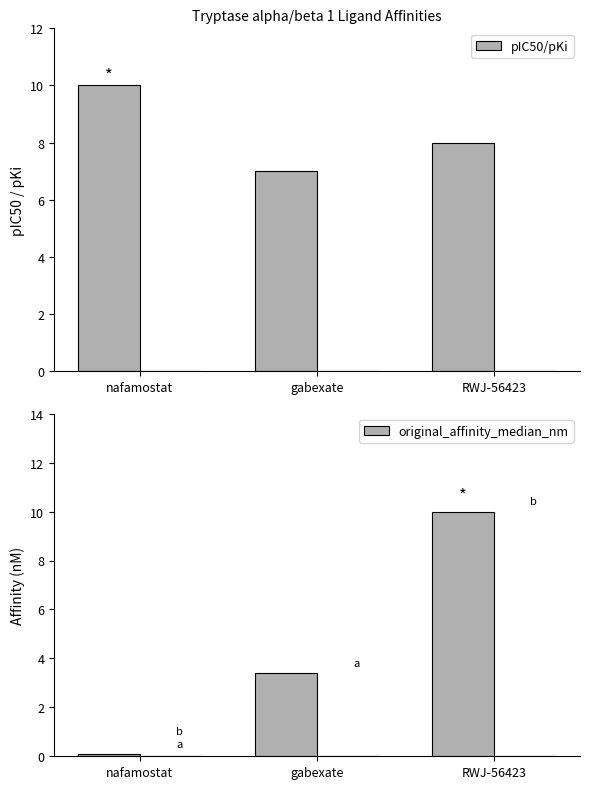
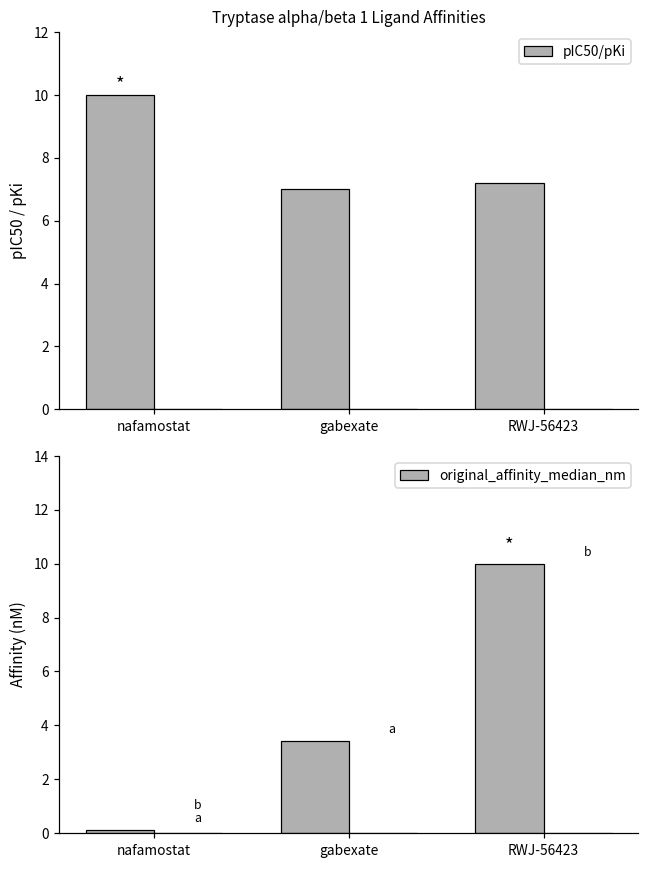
  {
    "Tryptase alpha/beta 1 Ligand Affinities": {
      "pIC50/pKi": {
        "nafamostat": 10.0,
        "gabexate": 7.0,
-       "RWJ-56423": 8.0
+       "RWJ-56423": 7.2
      }
    }
  }
